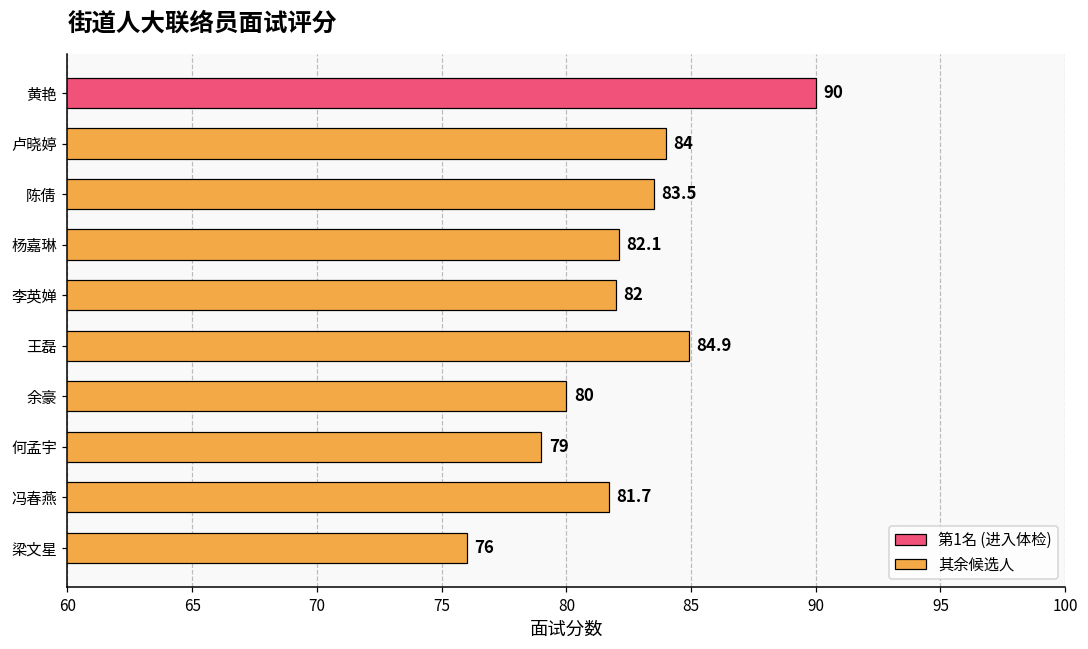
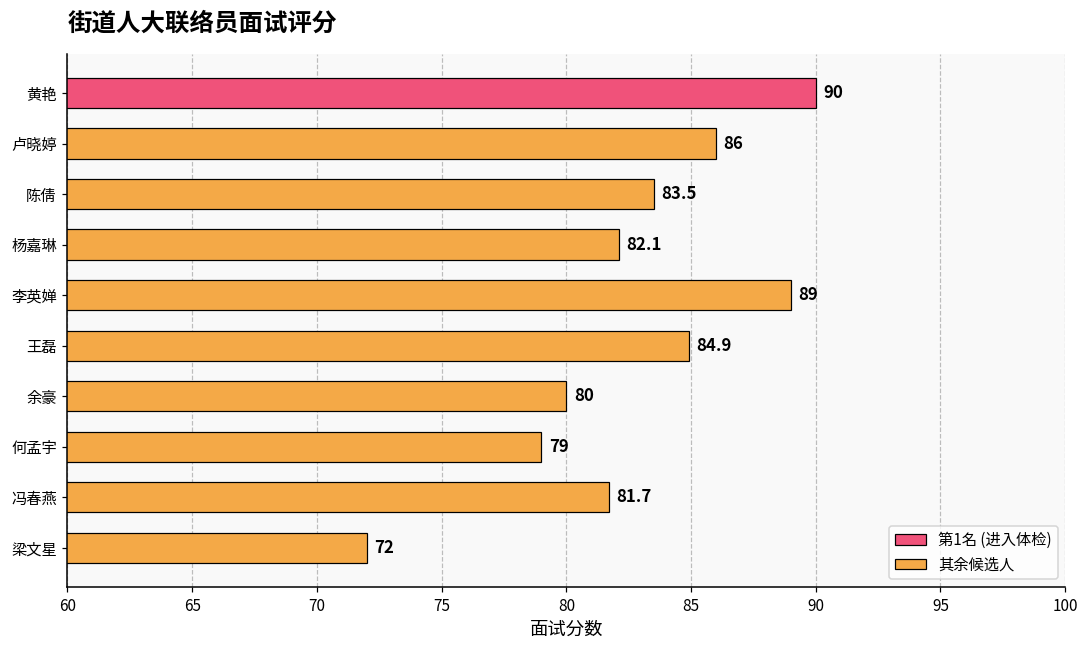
  {
    "黄艳": 90,
-   "卢晓婷": 84,
+   "卢晓婷": 86,
    "陈倩": 83.5,
    "杨嘉琳": 82.1,
-   "李英婵": 82,
+   "李英婵": 89,
    "王磊": 84.9,
    "余豪": 80,
    "何孟宇": 79,
    "冯春燕": 81.7,
-   "梁文星": 76
+   "梁文星": 72
  }
